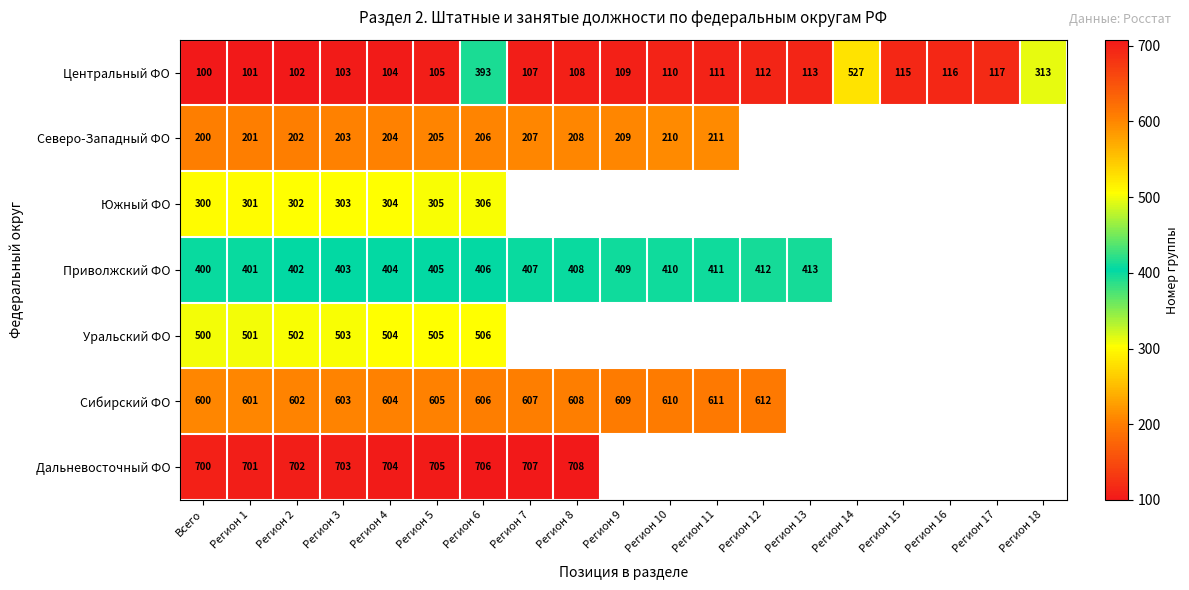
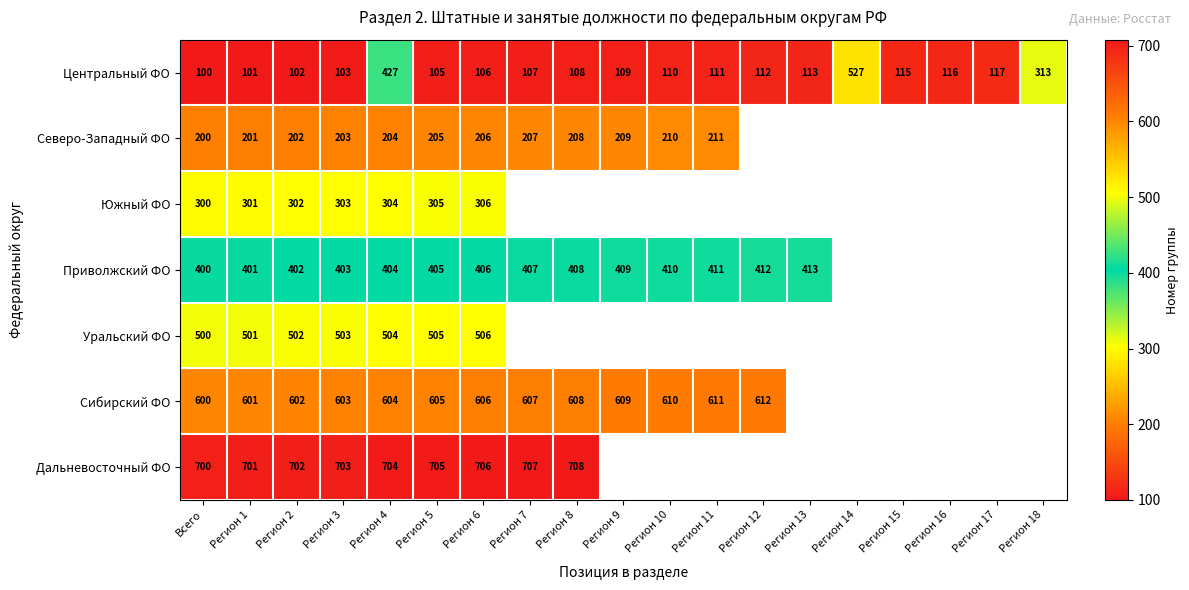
  {
    "Центральный ФО": {
      "Всего": 100,
      "Регион 1": 101,
      "Регион 2": 102,
      "Регион 3": 103,
-     "Регион 4": 104,
+     "Регион 4": 427,
      "Регион 5": 105,
-     "Регион 6": 393,
+     "Регион 6": 106,
      "Регион 7": 107,
      "Регион 8": 108,
      "Регион 9": 109,
      "Регион 10": 110,
      "Регион 11": 111,
      "Регион 12": 112,
      "Регион 13": 113,
      "Регион 14": 527,
      "Регион 15": 115,
      "Регион 16": 116,
      "Регион 17": 117,
      "Регион 18": 313
    },
    "Северо-Западный ФО": {
      "Всего": 200,
      "Регион 1": 201,
      "Регион 2": 202,
      "Регион 3": 203,
      "Регион 4": 204,
      "Регион 5": 205,
      "Регион 6": 206,
      "Регион 7": 207,
      "Регион 8": 208,
      "Регион 9": 209,
      "Регион 10": 210,
      "Регион 11": 211
    },
    "Южный ФО": {
      "Всего": 300,
      "Регион 1": 301,
      "Регион 2": 302,
      "Регион 3": 303,
      "Регион 4": 304,
      "Регион 5": 305,
      "Регион 6": 306
    },
    "Приволжский ФО": {
      "Всего": 400,
      "Регион 1": 401,
      "Регион 2": 402,
      "Регион 3": 403,
      "Регион 4": 404,
      "Регион 5": 405,
      "Регион 6": 406,
      "Регион 7": 407,
      "Регион 8": 408,
      "Регион 9": 409,
      "Регион 10": 410,
      "Регион 11": 411,
      "Регион 12": 412,
      "Регион 13": 413
    },
    "Уральский ФО": {
      "Всего": 500,
      "Регион 1": 501,
      "Регион 2": 502,
      "Регион 3": 503,
      "Регион 4": 504,
      "Регион 5": 505,
      "Регион 6": 506
    },
    "Сибирский ФО": {
      "Всего": 600,
      "Регион 1": 601,
      "Регион 2": 602,
      "Регион 3": 603,
      "Регион 4": 604,
      "Регион 5": 605,
      "Регион 6": 606,
      "Регион 7": 607,
      "Регион 8": 608,
      "Регион 9": 609,
      "Регион 10": 610,
      "Регион 11": 611,
      "Регион 12": 612
    },
    "Дальневосточный ФО": {
      "Всего": 700,
      "Регион 1": 701,
      "Регион 2": 702,
      "Регион 3": 703,
      "Регион 4": 704,
      "Регион 5": 705,
      "Регион 6": 706,
      "Регион 7": 707,
      "Регион 8": 708
    }
  }
